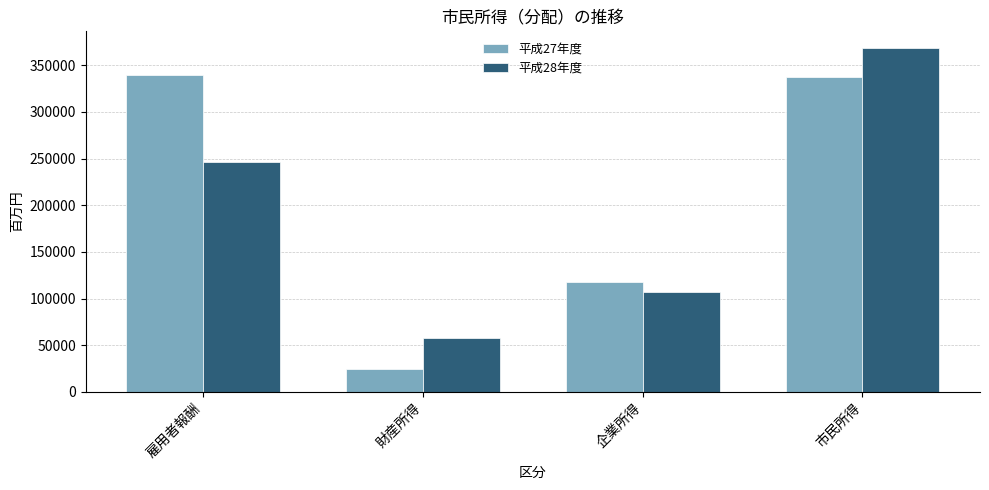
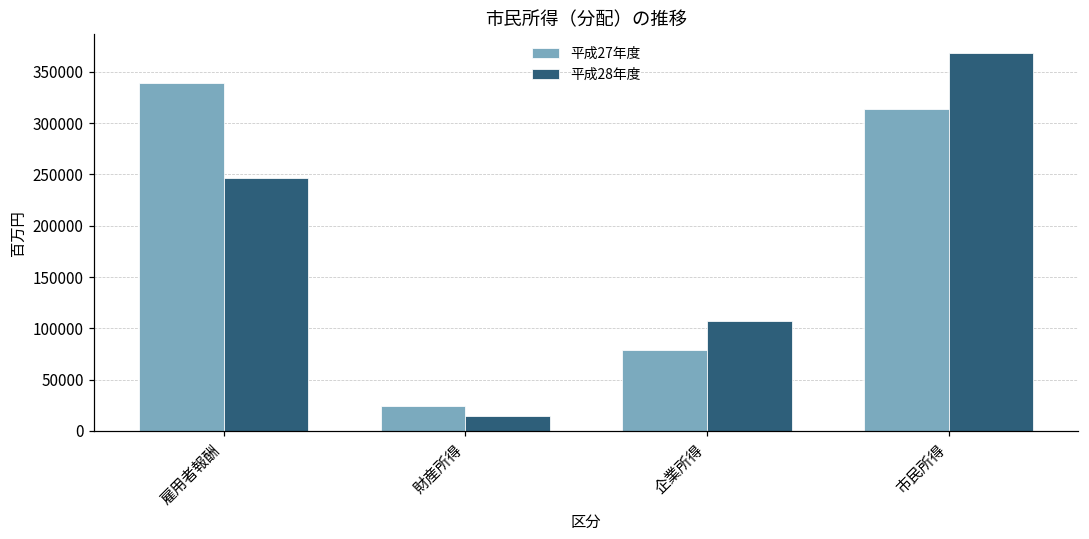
  {
    "平成27年度": {
      "雇用者報酬": 340000,
      "財産所得": 20000,
-     "企業所得": 120000,
-     "市民所得": 340000
+     "企業所得": 80000,
+     "市民所得": 310000
    },
    "平成28年度": {
      "雇用者報酬": 250000,
-     "財産所得": 60000,
+     "財産所得": 10000,
      "企業所得": 110000,
      "市民所得": 370000
    }
  }
